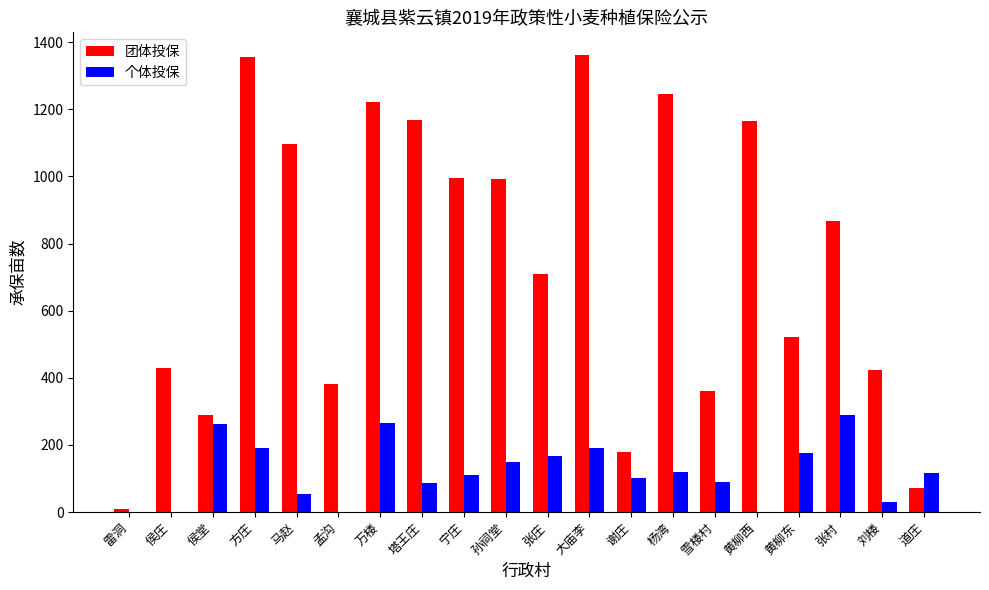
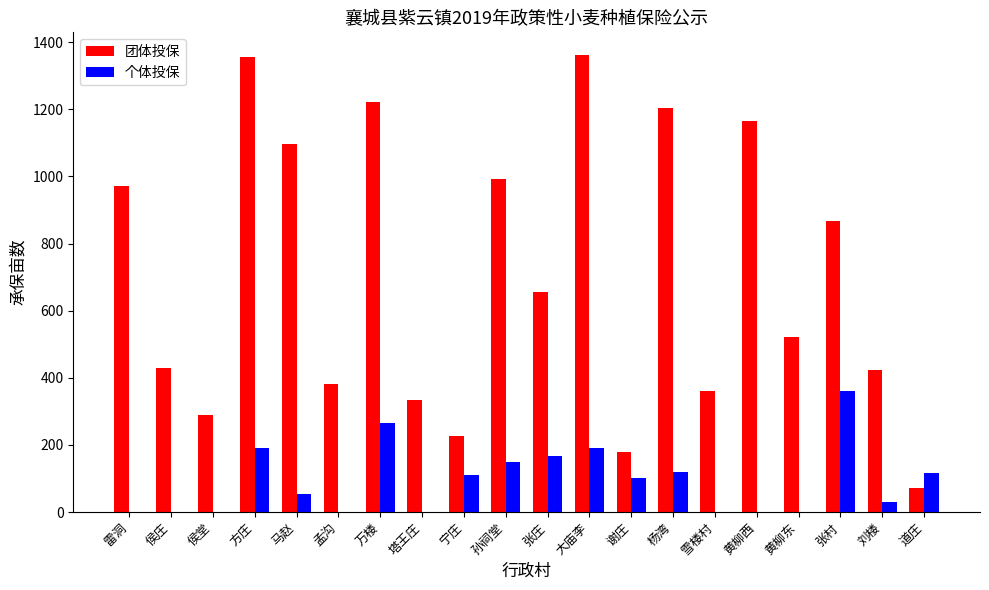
  {
    "团体投保": {
-     "雷洞": 10,
+     "雷洞": 970,
      "侯庄": 430,
      "侯堂": 290,
      "方庄": 1360,
      "马赵": 1100,
      "孟沟": 380,
      "万楼": 1220,
-     "塔王庄": 1170,
-     "宁庄": 990,
+     "塔王庄": 330,
+     "宁庄": 230,
      "孙祠堂": 990,
-     "张庄": 710,
+     "张庄": 660,
      "大庙李": 1360,
      "谢庄": 180,
-     "杨湾": 1240,
+     "杨湾": 1200,
      "雪楼村": 360,
      "黄柳西": 1170,
      "黄柳东": 520,
      "张村": 870,
      "刘楼": 420,
      "道庄": 70
    },
    "个体投保": {
      "雷洞": 0,
      "侯庄": 0,
-     "侯堂": 260,
+     "侯堂": 0,
      "方庄": 190,
      "马赵": 60,
      "孟沟": 0,
      "万楼": 270,
-     "塔王庄": 90,
+     "塔王庄": 0,
      "宁庄": 110,
      "孙祠堂": 150,
      "张庄": 170,
      "大庙李": 190,
      "谢庄": 100,
      "杨湾": 120,
-     "雪楼村": 90,
+     "雪楼村": 0,
      "黄柳西": 0,
-     "黄柳东": 180,
-     "张村": 290,
+     "黄柳东": 0,
+     "张村": 360,
      "刘楼": 30,
      "道庄": 120
    }
  }
